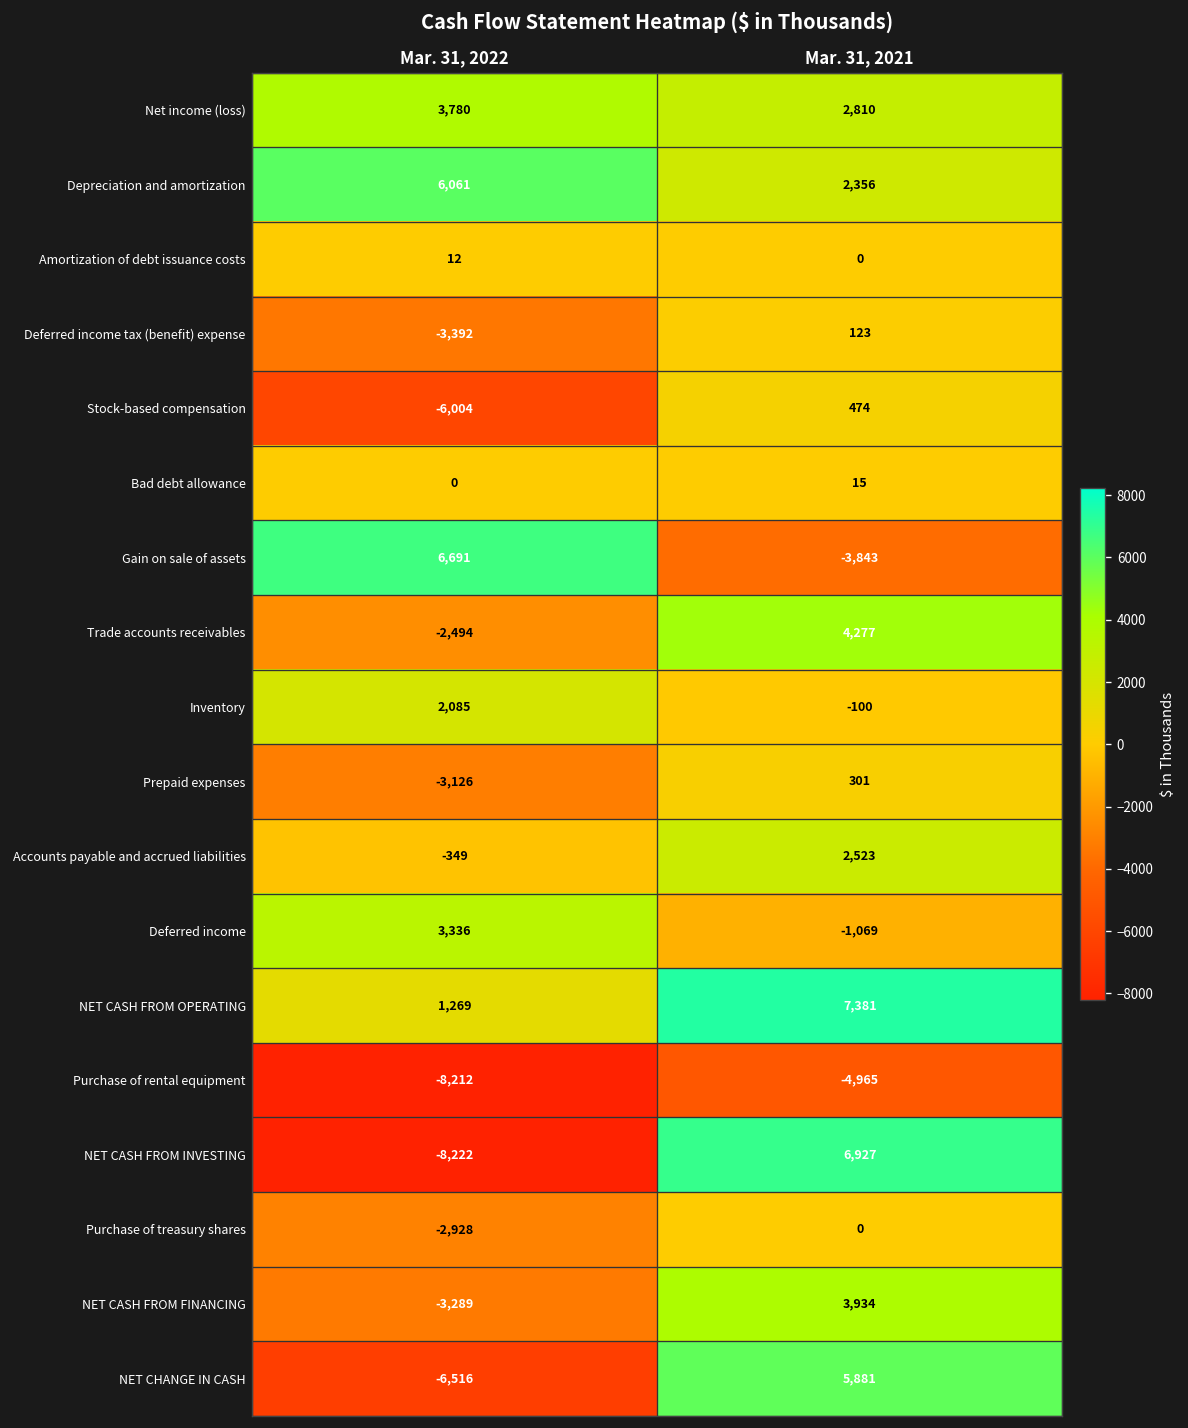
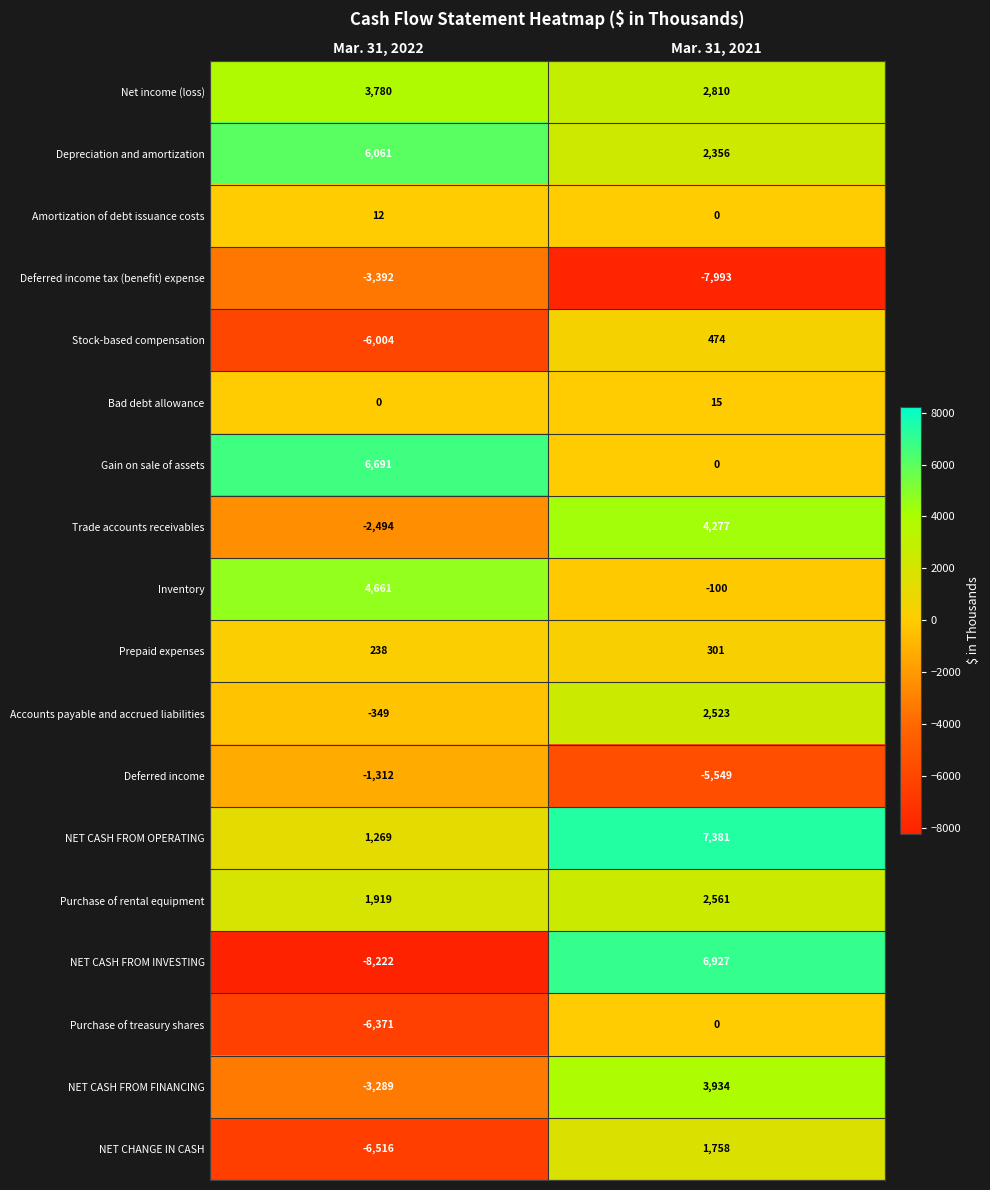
  {
    "Net income (loss)": {
      "Mar. 31, 2022": "3,780",
      "Mar. 31, 2021": "2,810"
    },
    "Depreciation and amortization": {
      "Mar. 31, 2022": "6,061",
      "Mar. 31, 2021": "2,356"
    },
    "Amortization of debt issuance costs": {
      "Mar. 31, 2022": "12",
      "Mar. 31, 2021": "0"
    },
    "Deferred income tax (benefit) expense": {
      "Mar. 31, 2022": "-3,392",
-     "Mar. 31, 2021": "123"
+     "Mar. 31, 2021": "-7,993"
    },
    "Stock-based compensation": {
      "Mar. 31, 2022": "-6,004",
      "Mar. 31, 2021": "474"
    },
    "Bad debt allowance": {
      "Mar. 31, 2022": "0",
      "Mar. 31, 2021": "15"
    },
    "Gain on sale of assets": {
      "Mar. 31, 2022": "6,691",
-     "Mar. 31, 2021": "-3,843"
+     "Mar. 31, 2021": "0"
    },
    "Trade accounts receivables": {
      "Mar. 31, 2022": "-2,494",
      "Mar. 31, 2021": "4,277"
    },
    "Inventory": {
-     "Mar. 31, 2022": "2,085",
+     "Mar. 31, 2022": "4,661",
      "Mar. 31, 2021": "-100"
    },
    "Prepaid expenses": {
-     "Mar. 31, 2022": "-3,126",
+     "Mar. 31, 2022": "238",
      "Mar. 31, 2021": "301"
    },
    "Accounts payable and accrued liabilities": {
      "Mar. 31, 2022": "-349",
      "Mar. 31, 2021": "2,523"
    },
    "Deferred income": {
-     "Mar. 31, 2022": "3,336",
-     "Mar. 31, 2021": "-1,069"
+     "Mar. 31, 2022": "-1,312",
+     "Mar. 31, 2021": "-5,549"
    },
    "NET CASH FROM OPERATING": {
      "Mar. 31, 2022": "1,269",
      "Mar. 31, 2021": "7,381"
    },
    "Purchase of rental equipment": {
-     "Mar. 31, 2022": "-8,212",
-     "Mar. 31, 2021": "-4,965"
+     "Mar. 31, 2022": "1,919",
+     "Mar. 31, 2021": "2,561"
    },
    "NET CASH FROM INVESTING": {
      "Mar. 31, 2022": "-8,222",
      "Mar. 31, 2021": "6,927"
    },
    "Purchase of treasury shares": {
-     "Mar. 31, 2022": "-2,928",
+     "Mar. 31, 2022": "-6,371",
      "Mar. 31, 2021": "0"
    },
    "NET CASH FROM FINANCING": {
      "Mar. 31, 2022": "-3,289",
      "Mar. 31, 2021": "3,934"
    },
    "NET CHANGE IN CASH": {
      "Mar. 31, 2022": "-6,516",
-     "Mar. 31, 2021": "5,881"
+     "Mar. 31, 2021": "1,758"
    }
  }
